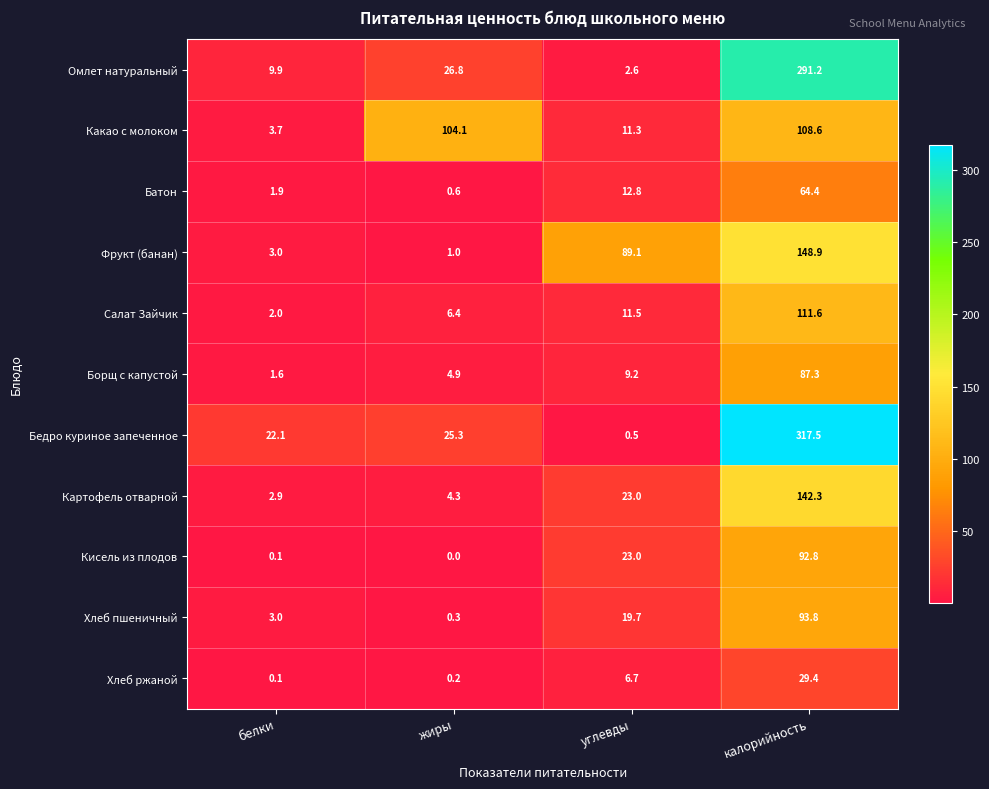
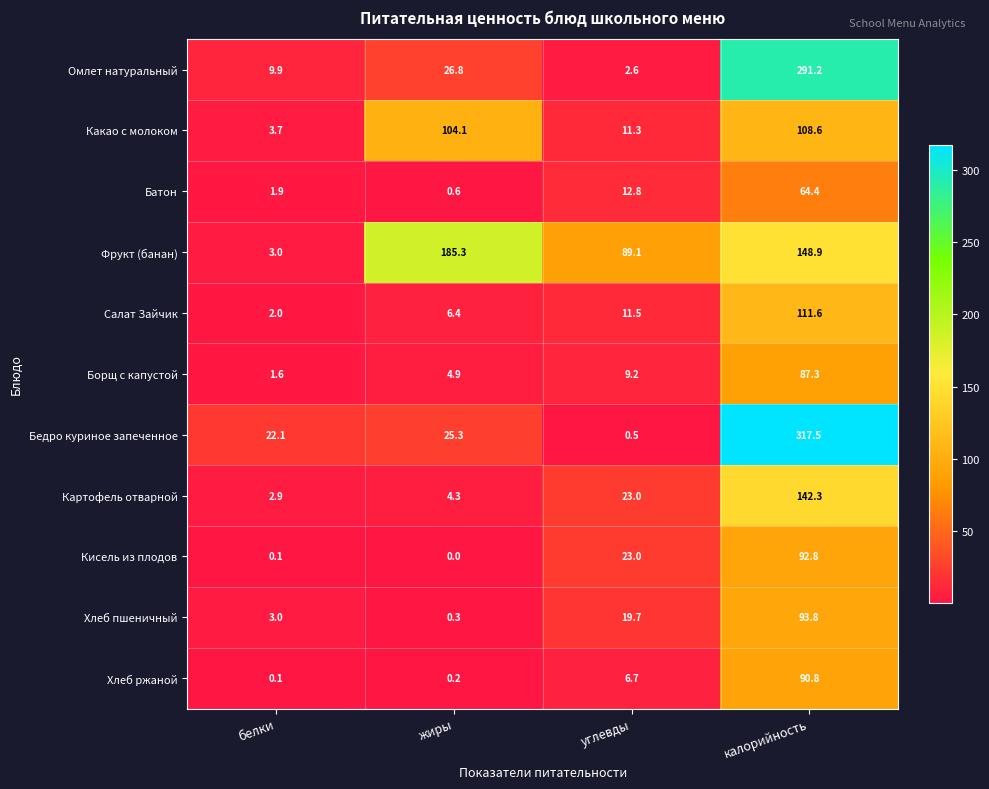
  {
    "Омлет натуральный": {
      "белки": 9.9,
      "жиры": 26.8,
      "углевды": 2.6,
      "калорийность": 291.2
    },
    "Какао с молоком": {
      "белки": 3.7,
      "жиры": 104.1,
      "углевды": 11.3,
      "калорийность": 108.6
    },
    "Батон": {
      "белки": 1.9,
      "жиры": 0.6,
      "углевды": 12.8,
      "калорийность": 64.4
    },
    "Фрукт (банан)": {
      "белки": 3.0,
-     "жиры": 1.0,
+     "жиры": 185.3,
      "углевды": 89.1,
      "калорийность": 148.9
    },
    "Салат Зайчик": {
      "белки": 2.0,
      "жиры": 6.4,
      "углевды": 11.5,
      "калорийность": 111.6
    },
    "Борщ с капустой": {
      "белки": 1.6,
      "жиры": 4.9,
      "углевды": 9.2,
      "калорийность": 87.3
    },
    "Бедро куриное запеченное": {
      "белки": 22.1,
      "жиры": 25.3,
      "углевды": 0.5,
      "калорийность": 317.5
    },
    "Картофель отварной": {
      "белки": 2.9,
      "жиры": 4.3,
      "углевды": 23.0,
      "калорийность": 142.3
    },
    "Кисель из плодов": {
      "белки": 0.1,
      "жиры": 0.0,
      "углевды": 23.0,
      "калорийность": 92.8
    },
    "Хлеб пшеничный": {
      "белки": 3.0,
      "жиры": 0.3,
      "углевды": 19.7,
      "калорийность": 93.8
    },
    "Хлеб ржаной": {
      "белки": 0.1,
      "жиры": 0.2,
      "углевды": 6.7,
-     "калорийность": 29.4
+     "калорийность": 90.8
    }
  }
